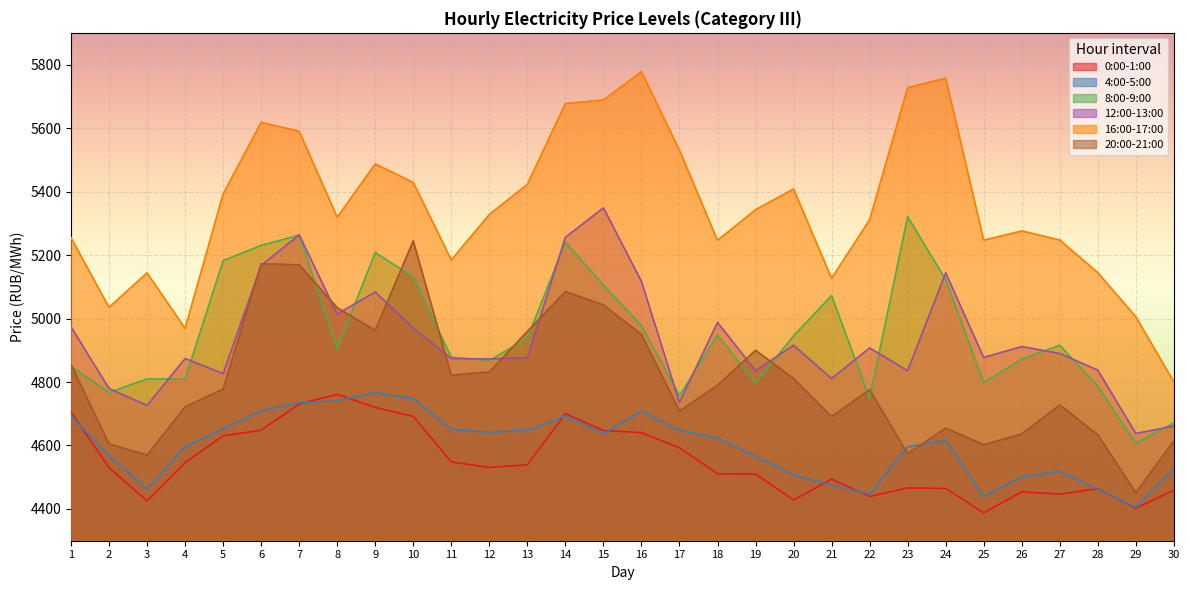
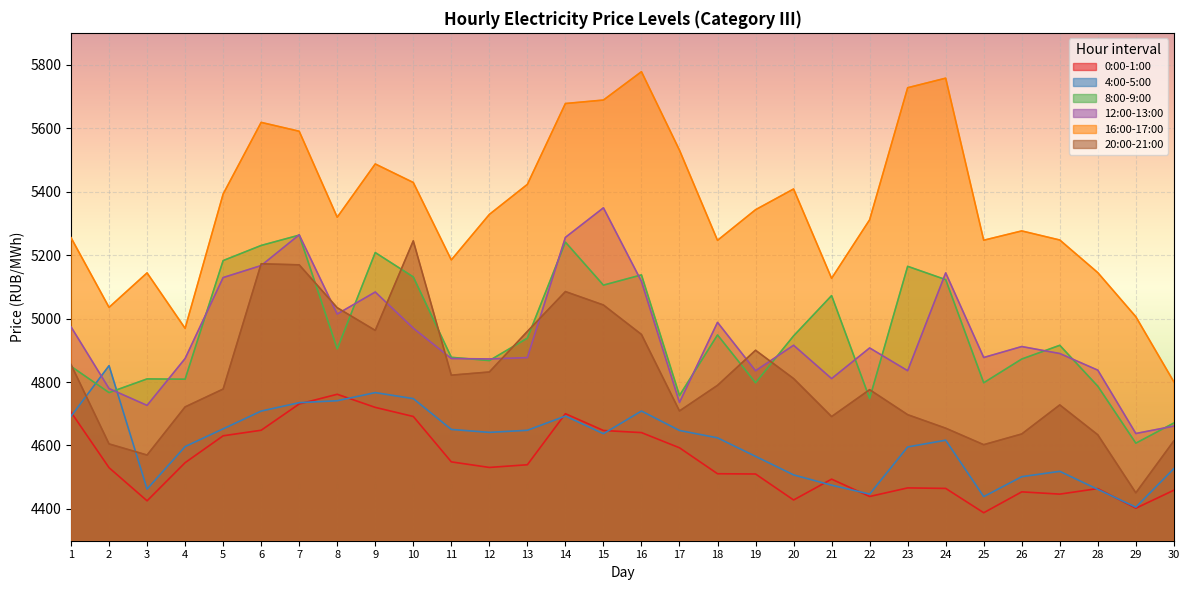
  {
    "0:00-1:00": {
      "1": 4700,
      "2": 4530,
      "3": 4430,
      "4": 4550,
      "5": 4630,
      "6": 4650,
      "8": 4760,
      "9": 4720,
      "10": 4690,
      "11": 4550,
      "12": 4530,
      "13": 4540,
      "15": 4650,
      "16": 4640,
      "17": 4590,
      "18": 4510,
      "19": 4510,
      "20": 4430,
      "21": 4490,
      "23": 4470,
      "24": 4460,
      "25": 4390,
      "26": 4450,
      "27": 4450,
      "30": 4460
    },
    "4:00-5:00": {
      "1": 4690,
-     "2": 4570,
+     "2": 4850,
      "3": 4460,
      "4": 4600,
      "5": 4650,
      "6": 4710,
      "8": 4740,
      "9": 4770,
      "10": 4750,
      "11": 4650,
      "12": 4640,
      "13": 4650,
      "15": 4640,
      "16": 4710,
      "17": 4650,
      "18": 4620,
      "19": 4570,
      "20": 4510,
      "21": 4470,
      "23": 4600,
      "24": 4620,
      "25": 4440,
      "26": 4500,
      "27": 4520,
      "30": 4530
    },
    "8:00-9:00": {
      "2": 4770,
      "3": 4810,
      "4": 4810,
      "5": 5180,
      "6": 5230,
      "8": 4900,
      "9": 5210,
      "10": 5130,
      "13": 4940,
      "14": 5240,
      "15": 5110,
-     "16": 4980,
+     "16": 5140,
      "17": 4760,
      "18": 4950,
      "19": 4800,
      "20": 4950,
      "21": 5070,
      "22": 4750,
-     "23": 5320,
+     "23": 5160,
      "24": 5120,
      "25": 4800,
      "26": 4870,
      "27": 4920,
      "28": 4790,
      "29": 4610,
      "30": 4670
    },
    "12:00-13:00": {
      "1": 4970,
      "2": 4780,
      "3": 4730,
      "4": 4870,
-     "5": 4830,
+     "5": 5130,
      "8": 5010,
      "9": 5080,
      "10": 4970,
      "13": 4880,
      "14": 5260,
      "15": 5350,
      "16": 5120,
      "17": 4740,
      "18": 4990,
      "19": 4840,
      "20": 4920,
      "21": 4810,
      "22": 4910,
      "23": 4840,
      "24": 5140,
      "25": 4880,
      "26": 4910,
      "27": 4890,
      "28": 4840,
      "29": 4640,
      "30": 4660
    },
    "16:00-17:00": {
      "1": 5250,
      "2": 5040,
      "3": 5140,
      "4": 4970,
      "5": 5390,
      "6": 5620,
      "7": 5590,
      "8": 5320,
      "9": 5490,
      "10": 5430,
      "11": 5180,
      "12": 5330,
      "13": 5420,
      "14": 5680,
      "15": 5690,
      "16": 5780,
      "17": 5530,
      "18": 5250,
      "19": 5340,
      "20": 5410,
      "21": 5130,
      "22": 5310,
      "23": 5730,
      "24": 5760,
      "25": 5250,
      "26": 5280,
      "27": 5250,
      "28": 5140,
      "29": 5010,
      "30": 4800
    },
    "20:00-21:00": {
      "2": 4600,
      "3": 4570,
      "4": 4720,
      "5": 4780,
      "7": 5170,
      "8": 5030,
      "9": 4960,
      "10": 5240,
      "11": 4820,
      "12": 4830,
      "13": 4960,
      "14": 5080,
      "15": 5040,
      "16": 4950,
      "17": 4710,
      "18": 4790,
      "19": 4900,
      "20": 4810,
      "21": 4690,
      "22": 4780,
-     "23": 4570,
+     "23": 4700,
      "24": 4650,
      "25": 4600,
      "26": 4640,
      "27": 4730,
      "28": 4630,
      "29": 4450,
      "30": 4610
    }
  }
